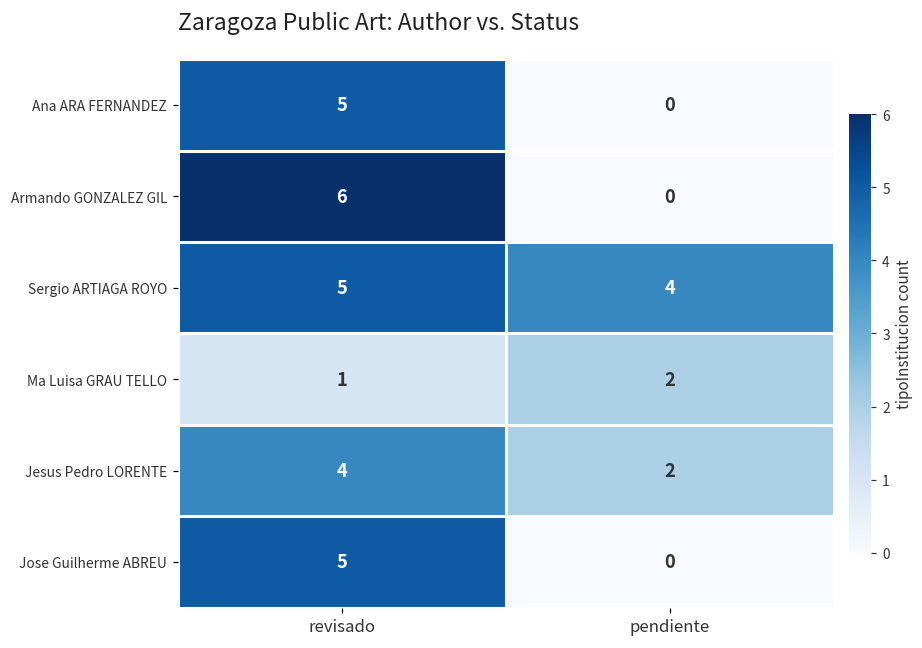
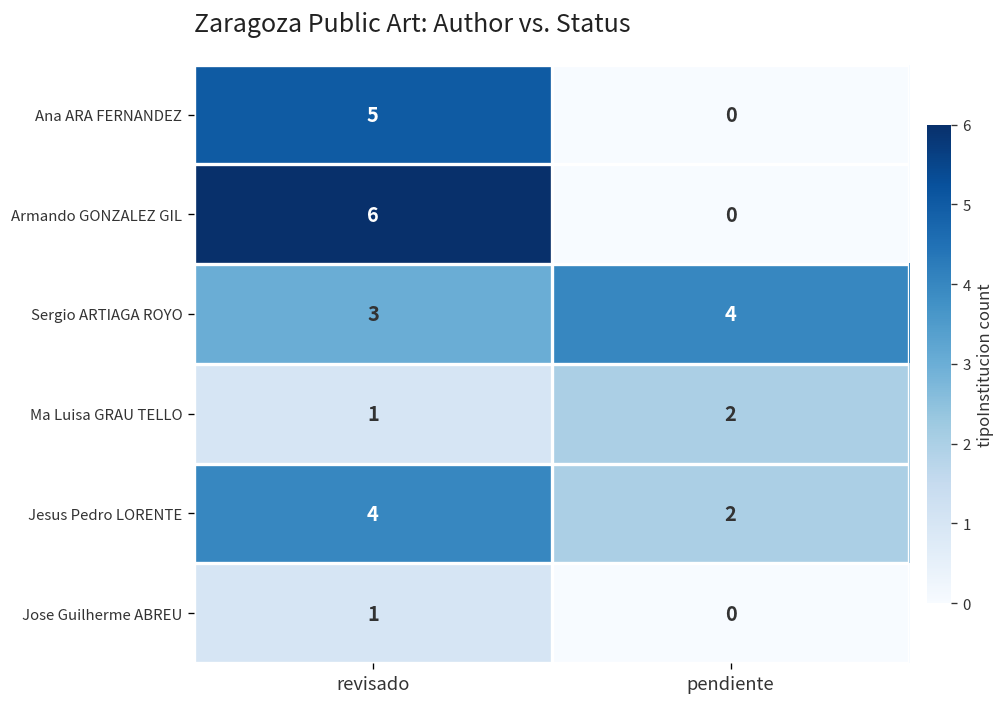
  {
    "Ana ARA FERNANDEZ": {
      "revisado": 5,
      "pendiente": 0
    },
    "Armando GONZALEZ GIL": {
      "revisado": 6,
      "pendiente": 0
    },
    "Sergio ARTIAGA ROYO": {
-     "revisado": 5,
+     "revisado": 3,
      "pendiente": 4
    },
    "Ma Luisa GRAU TELLO": {
      "revisado": 1,
      "pendiente": 2
    },
    "Jesus Pedro LORENTE": {
      "revisado": 4,
      "pendiente": 2
    },
    "Jose Guilherme ABREU": {
-     "revisado": 5,
+     "revisado": 1,
      "pendiente": 0
    }
  }
